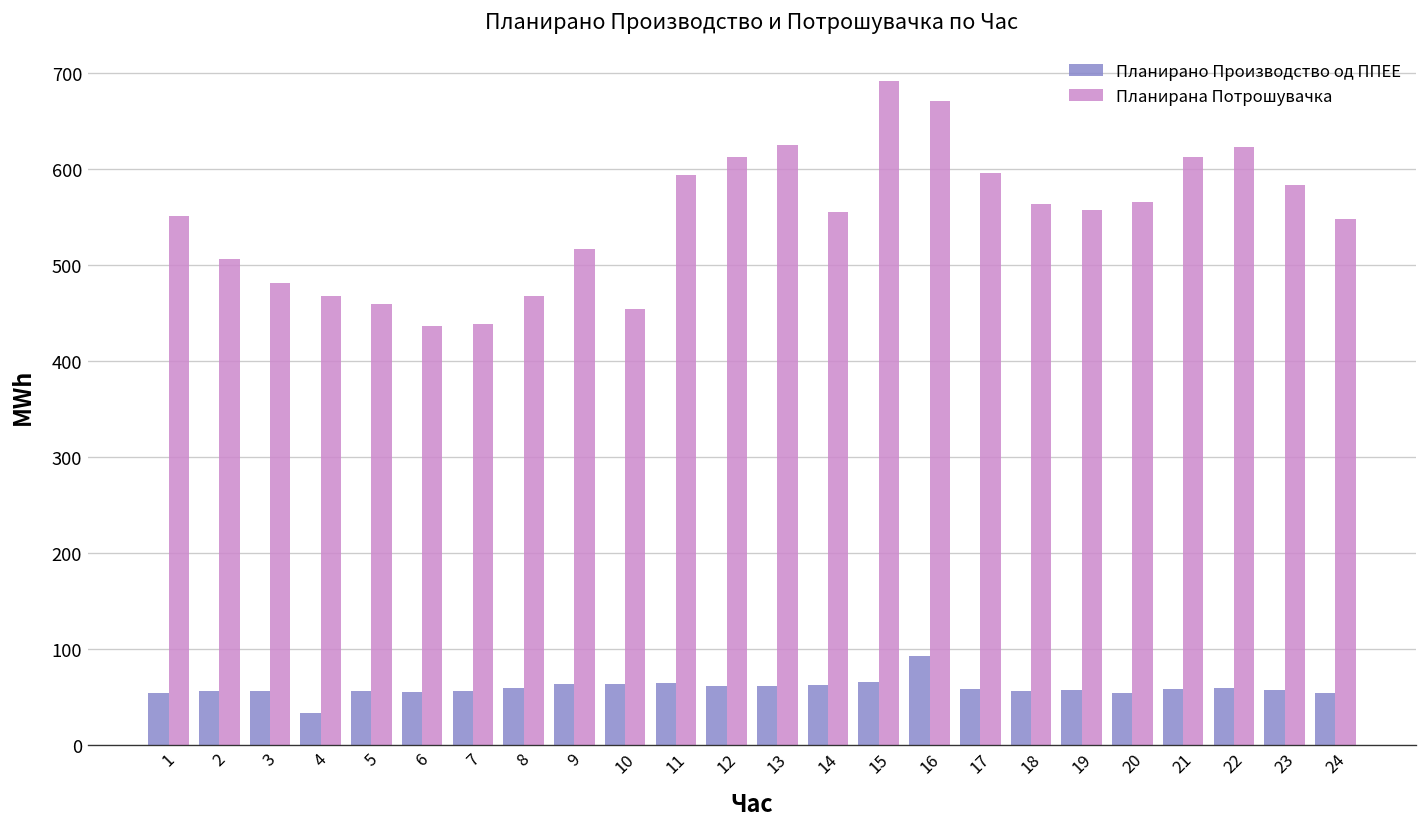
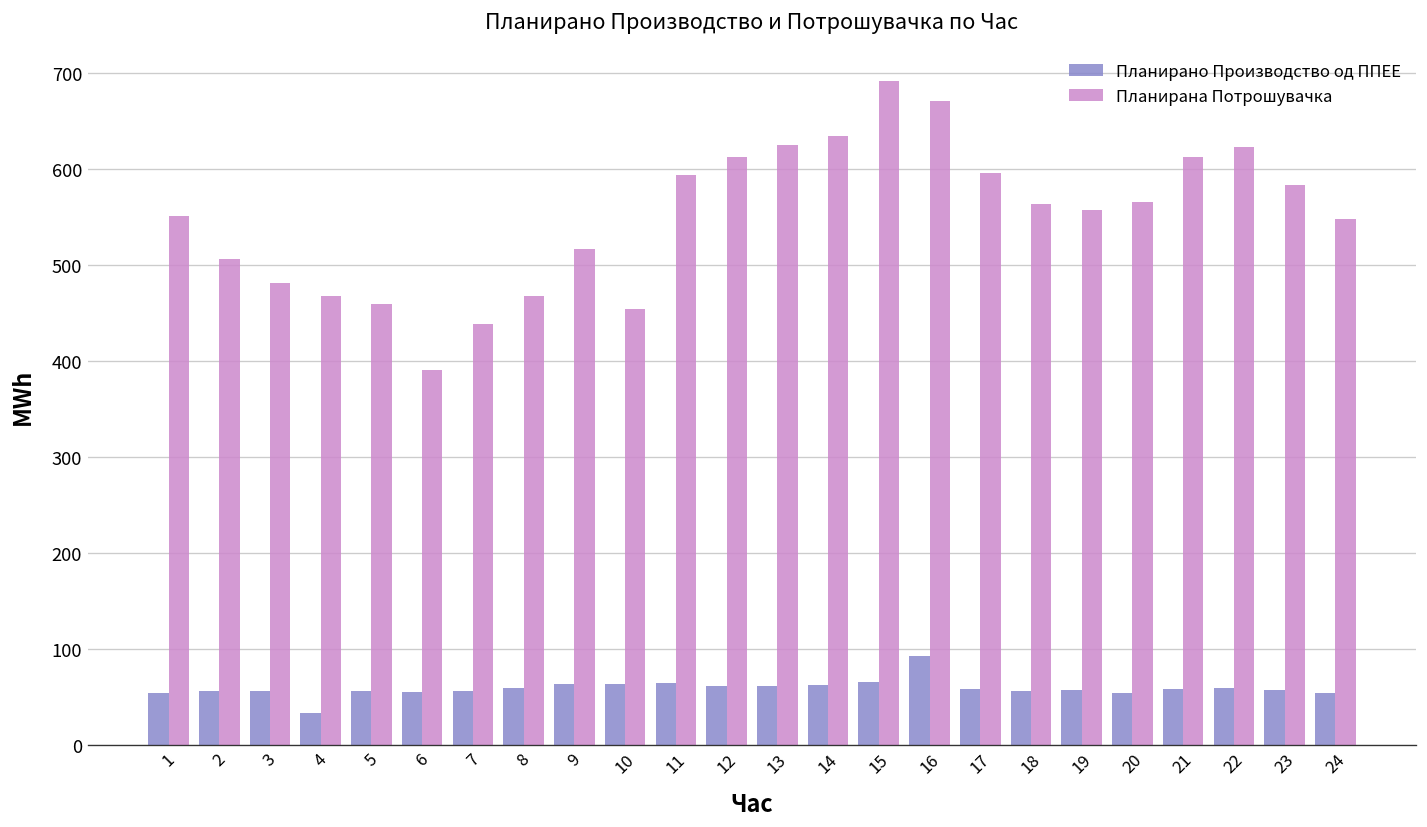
  {
    "Планирано Производство од ППЕЕ": {
      "1": 50,
      "2": 60,
      "3": 60,
      "4": 30,
      "5": 60,
      "6": 60,
      "7": 60,
      "8": 60,
      "9": 60,
      "10": 60,
      "11": 60,
      "12": 60,
      "13": 60,
      "14": 60,
      "15": 60,
      "16": 90,
      "17": 60,
      "18": 60,
      "19": 60,
      "20": 50,
      "21": 60,
      "22": 60,
      "23": 60,
      "24": 50
    },
    "Планирана Потрошувачка": {
      "1": 550,
      "2": 510,
      "3": 480,
      "4": 470,
      "5": 460,
-     "6": 440,
+     "6": 390,
      "7": 440,
      "8": 470,
      "9": 520,
      "10": 450,
      "11": 590,
      "12": 610,
      "13": 630,
-     "14": 560,
+     "14": 630,
      "15": 690,
      "16": 670,
      "17": 600,
      "18": 560,
      "19": 560,
      "20": 570,
      "21": 610,
      "22": 620,
      "23": 580,
      "24": 550
    }
  }
